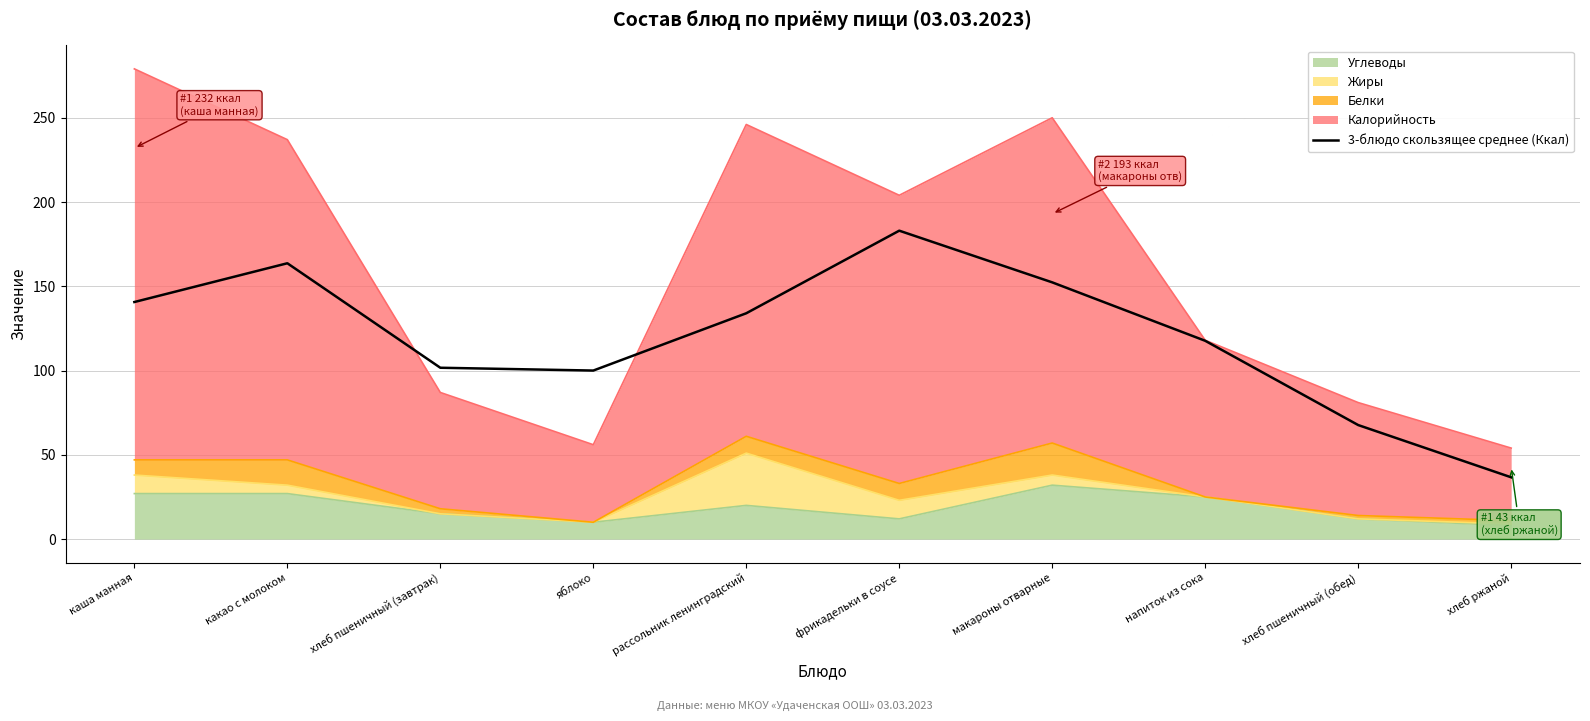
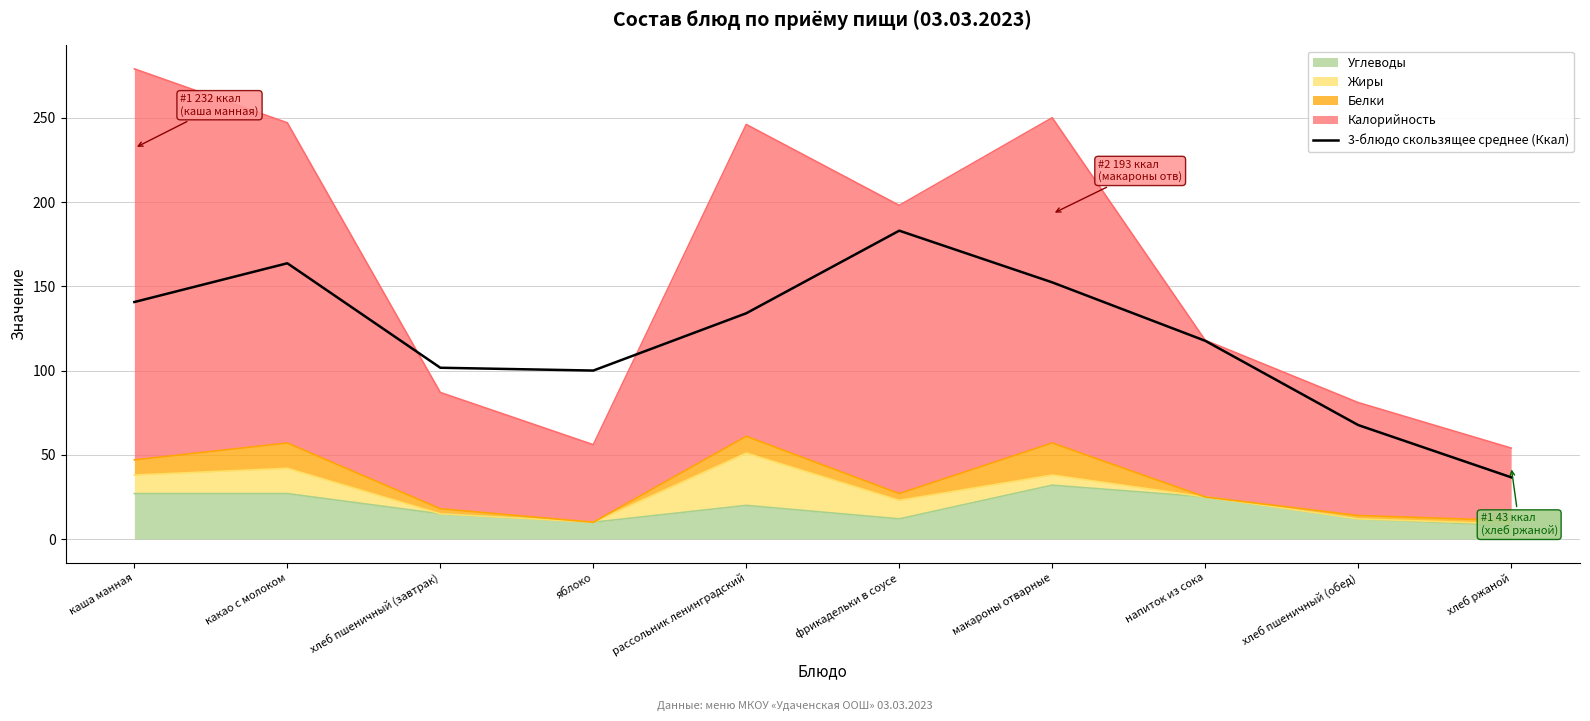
  {
    "Углеводы": {
      "каша манная": 27,
      "какао с молоком": 27,
      "рассольник ленинградский": 20,
      "фрикадельки в соусе": 12,
      "макароны отварные": 32
    },
    "Жиры": {
      "каша манная": 11,
-     "какао с молоком": 5,
+     "какао с молоком": 15,
      "рассольник ленинградский": 31,
      "фрикадельки в соусе": 11,
      "макароны отварные": 6
    },
    "Белки": {
      "каша манная": 9,
      "какао с молоком": 15,
      "хлеб пшеничный (завтрак)": 3,
      "рассольник ленинградский": 10,
-     "фрикадельки в соусе": 10,
+     "фрикадельки в соусе": 4,
      "макароны отварные": 19,
      "хлеб пшеничный (обед)": 2
    },
    "Калорийность": {
      "каша манная": 232,
      "какао с молоком": 190,
      "хлеб пшеничный (завтрак)": 69,
      "яблоко": 46,
      "рассольник ленинградский": 185,
      "фрикадельки в соусе": 171,
      "макароны отварные": 193,
      "хлеб пшеничный (обед)": 67,
      "хлеб ржаной": 43
    },
    "3-блюдо скользящее среднее (Ккал)": {
      "каша манная": 141,
      "какао с молоком": 164,
      "хлеб пшеничный (завтрак)": 102,
      "яблоко": 100,
      "рассольник ленинградский": 134,
      "фрикадельки в соусе": 183,
      "макароны отварные": 152,
      "хлеб пшеничный (обед)": 68
    }
  }
